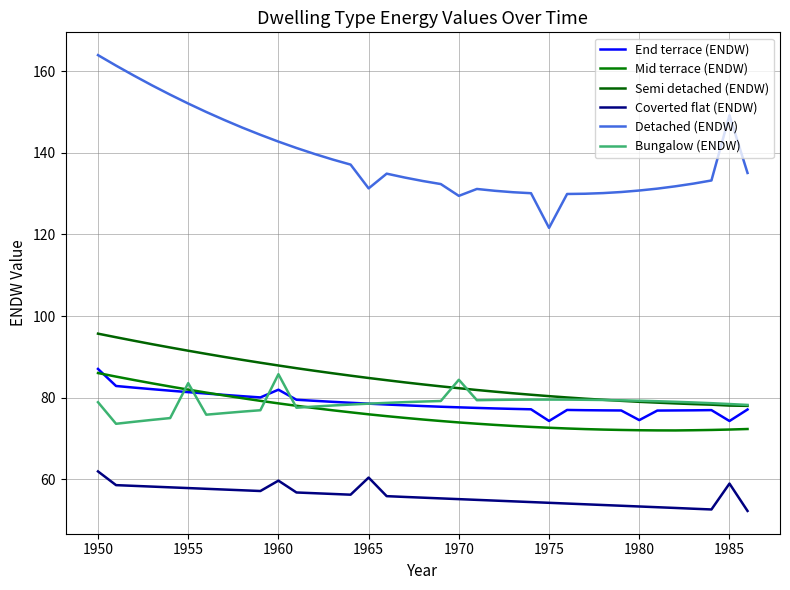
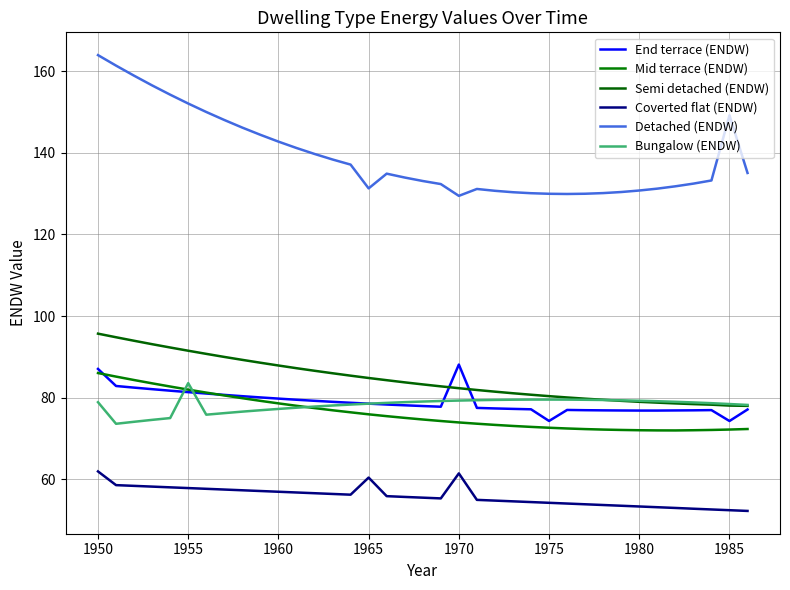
  {
    "End terrace (ENDW)": {
      "1950": 87,
      "1955": 81,
-     "1960": 82,
-     "1970": 78,
+     "1960": 80,
+     "1970": 88,
      "1975": 74,
-     "1980": 75,
+     "1980": 77,
      "1985": 74
    },
    "Coverted flat (ENDW)": {
      "1950": 62,
      "1955": 58,
-     "1960": 60,
+     "1960": 57,
      "1965": 60,
-     "1970": 55,
+     "1970": 61,
      "1975": 54,
      "1980": 53,
-     "1985": 59
+     "1985": 52
    },
    "Detached (ENDW)": {
      "1950": 164,
      "1955": 152,
      "1960": 143,
      "1965": 131,
      "1970": 129,
-     "1975": 122,
+     "1975": 130,
      "1980": 131
    },
    "Bungalow (ENDW)": {
      "1950": 79,
      "1955": 84,
-     "1960": 86,
-     "1970": 84,
+     "1960": 77,
+     "1970": 79,
      "1975": 80
    }
  }
